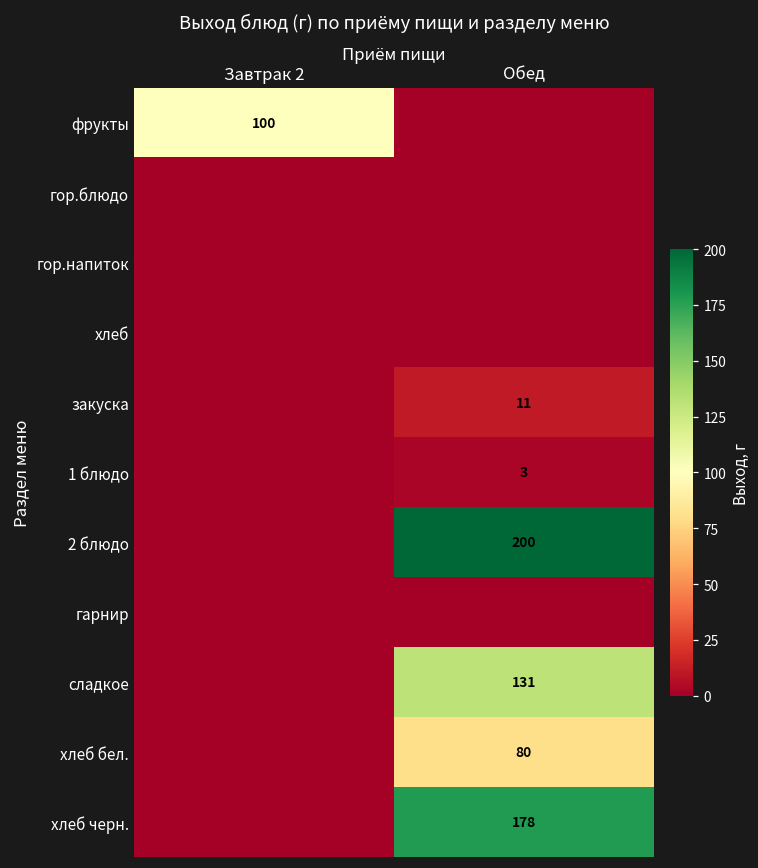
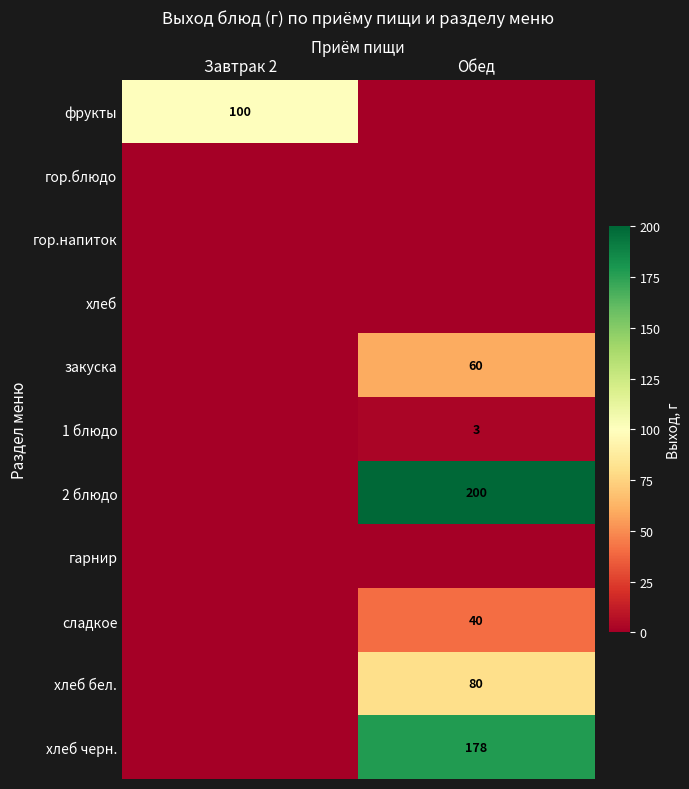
  {
    "фрукты": {
      "Завтрак 2": 100
    },
    "закуска": {
-     "Обед": 11
+     "Обед": 60
    },
    "1 блюдо": {
      "Обед": 3
    },
    "2 блюдо": {
      "Обед": 200
    },
    "сладкое": {
-     "Обед": 131
+     "Обед": 40
    },
    "хлеб бел.": {
      "Обед": 80
    },
    "хлеб черн.": {
      "Обед": 178
    }
  }
